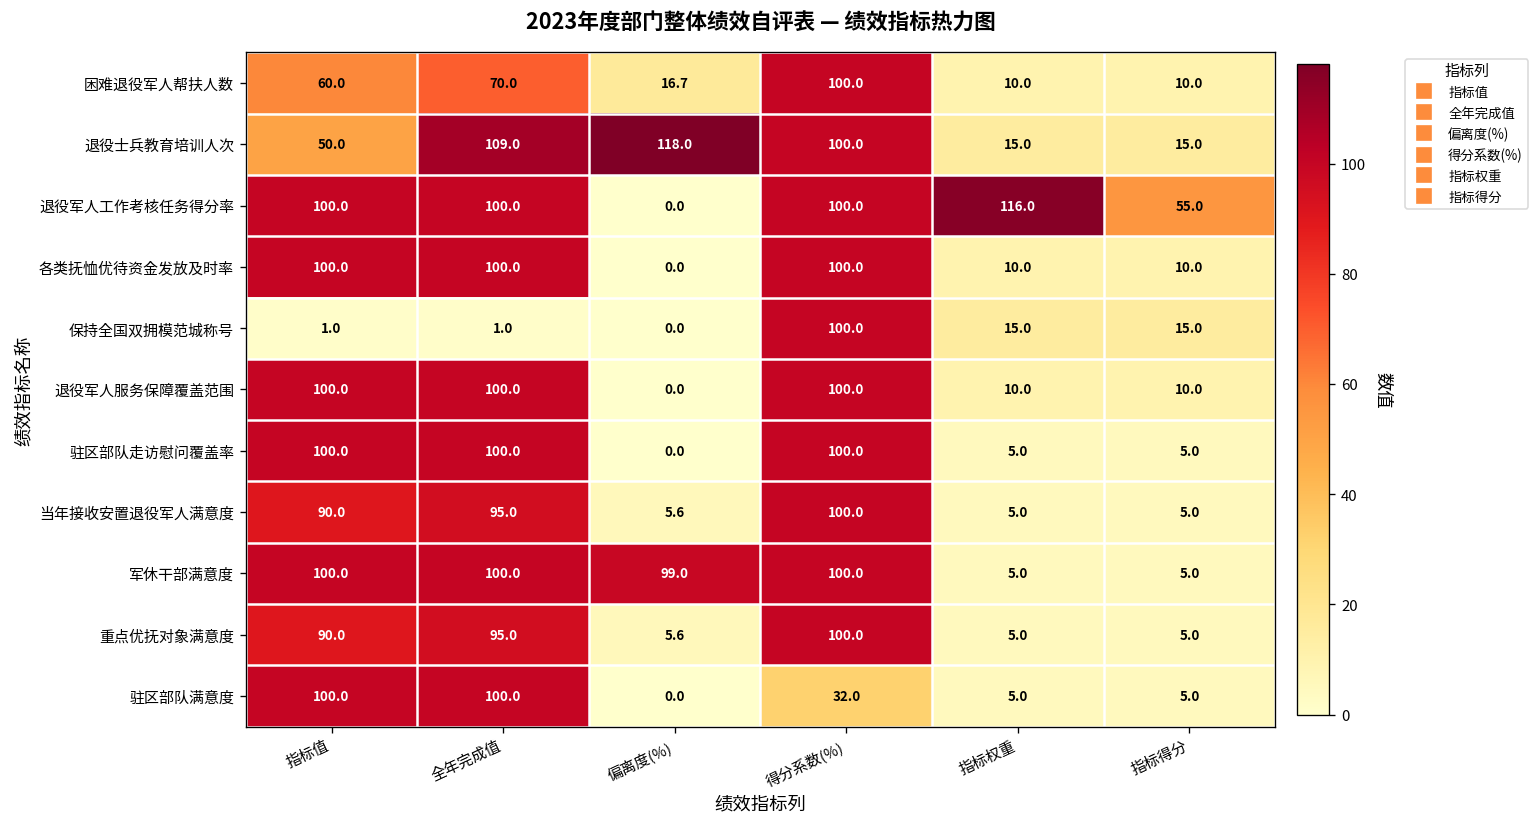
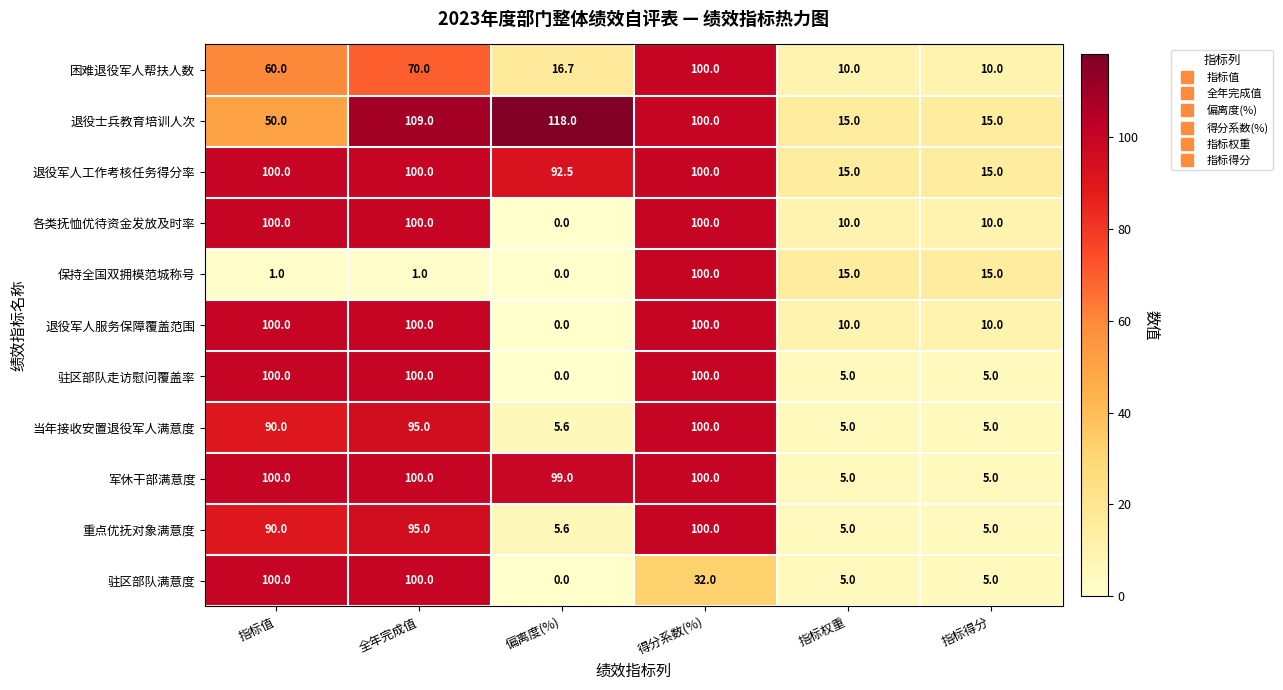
  {
    "困难退役军人帮扶人数": {
      "指标值": 60.0,
      "全年完成值": 70.0,
      "偏离度(%)": 16.7,
      "得分系数(%)": 100.0,
      "指标权重": 10.0,
      "指标得分": 10.0
    },
    "退役士兵教育培训人次": {
      "指标值": 50.0,
      "全年完成值": 109.0,
      "偏离度(%)": 118.0,
      "得分系数(%)": 100.0,
      "指标权重": 15.0,
      "指标得分": 15.0
    },
    "退役军人工作考核任务得分率": {
      "指标值": 100.0,
      "全年完成值": 100.0,
-     "偏离度(%)": 0.0,
+     "偏离度(%)": 92.5,
      "得分系数(%)": 100.0,
-     "指标权重": 116.0,
-     "指标得分": 55.0
+     "指标权重": 15.0,
+     "指标得分": 15.0
    },
    "各类抚恤优待资金发放及时率": {
      "指标值": 100.0,
      "全年完成值": 100.0,
      "偏离度(%)": 0.0,
      "得分系数(%)": 100.0,
      "指标权重": 10.0,
      "指标得分": 10.0
    },
    "保持全国双拥模范城称号": {
      "指标值": 1.0,
      "全年完成值": 1.0,
      "偏离度(%)": 0.0,
      "得分系数(%)": 100.0,
      "指标权重": 15.0,
      "指标得分": 15.0
    },
    "退役军人服务保障覆盖范围": {
      "指标值": 100.0,
      "全年完成值": 100.0,
      "偏离度(%)": 0.0,
      "得分系数(%)": 100.0,
      "指标权重": 10.0,
      "指标得分": 10.0
    },
    "驻区部队走访慰问覆盖率": {
      "指标值": 100.0,
      "全年完成值": 100.0,
      "偏离度(%)": 0.0,
      "得分系数(%)": 100.0,
      "指标权重": 5.0,
      "指标得分": 5.0
    },
    "当年接收安置退役军人满意度": {
      "指标值": 90.0,
      "全年完成值": 95.0,
      "偏离度(%)": 5.6,
      "得分系数(%)": 100.0,
      "指标权重": 5.0,
      "指标得分": 5.0
    },
    "军休干部满意度": {
      "指标值": 100.0,
      "全年完成值": 100.0,
      "偏离度(%)": 99.0,
      "得分系数(%)": 100.0,
      "指标权重": 5.0,
      "指标得分": 5.0
    },
    "重点优抚对象满意度": {
      "指标值": 90.0,
      "全年完成值": 95.0,
      "偏离度(%)": 5.6,
      "得分系数(%)": 100.0,
      "指标权重": 5.0,
      "指标得分": 5.0
    },
    "驻区部队满意度": {
      "指标值": 100.0,
      "全年完成值": 100.0,
      "偏离度(%)": 0.0,
      "得分系数(%)": 32.0,
      "指标权重": 5.0,
      "指标得分": 5.0
    }
  }
